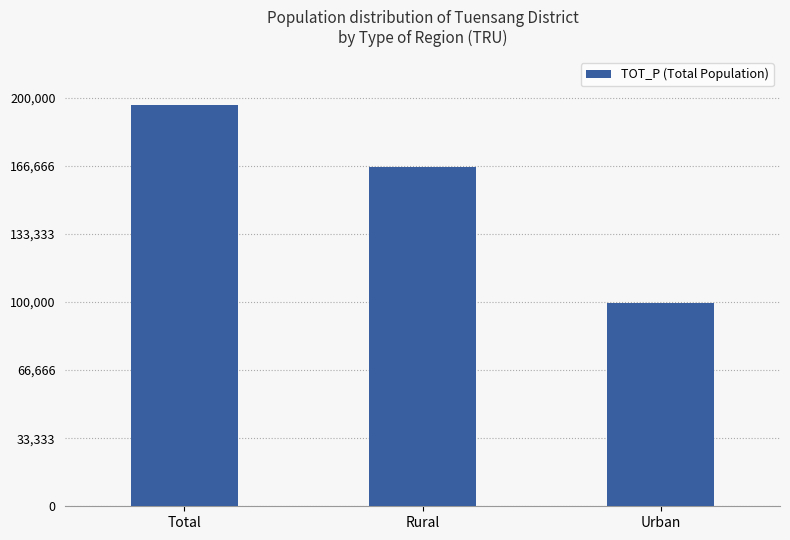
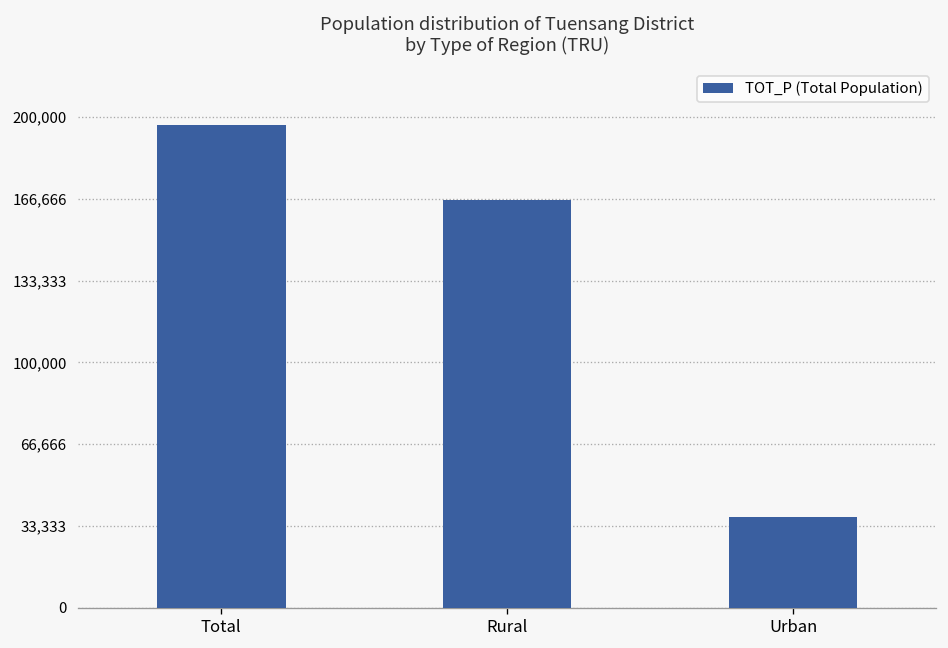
  {
    "Total": "197,000",
    "Rural": "166,000",
-   "Urban": "99,000"
+   "Urban": "37,000"
  }
